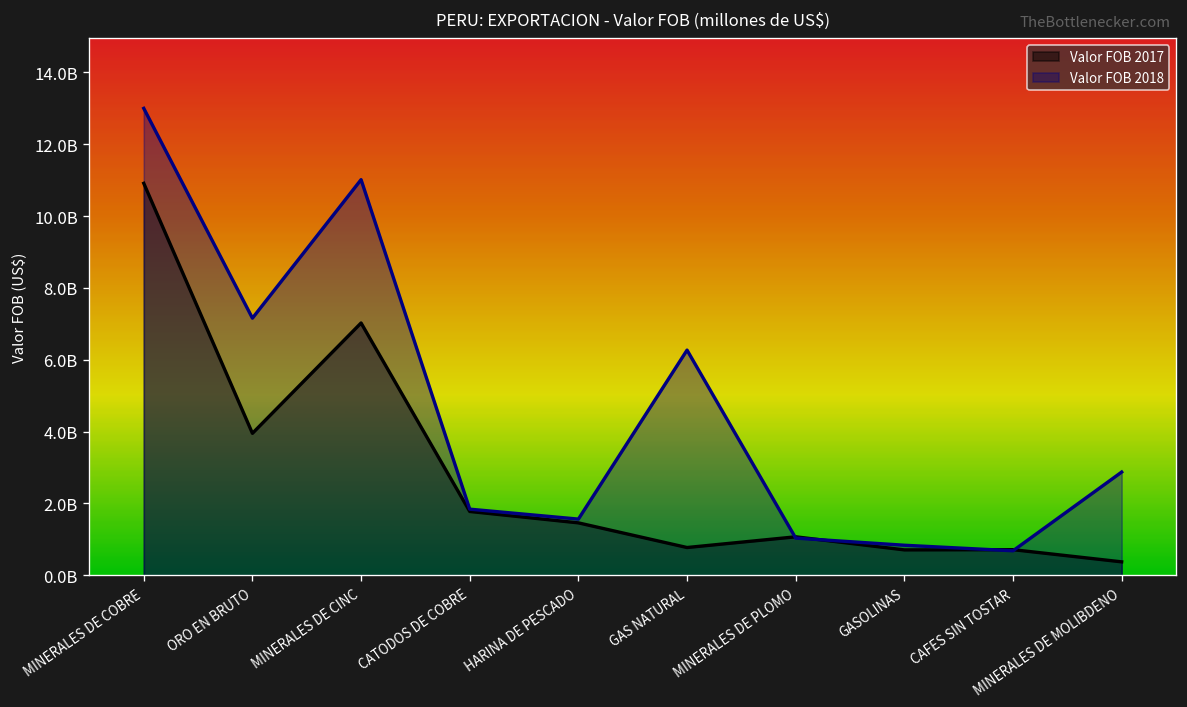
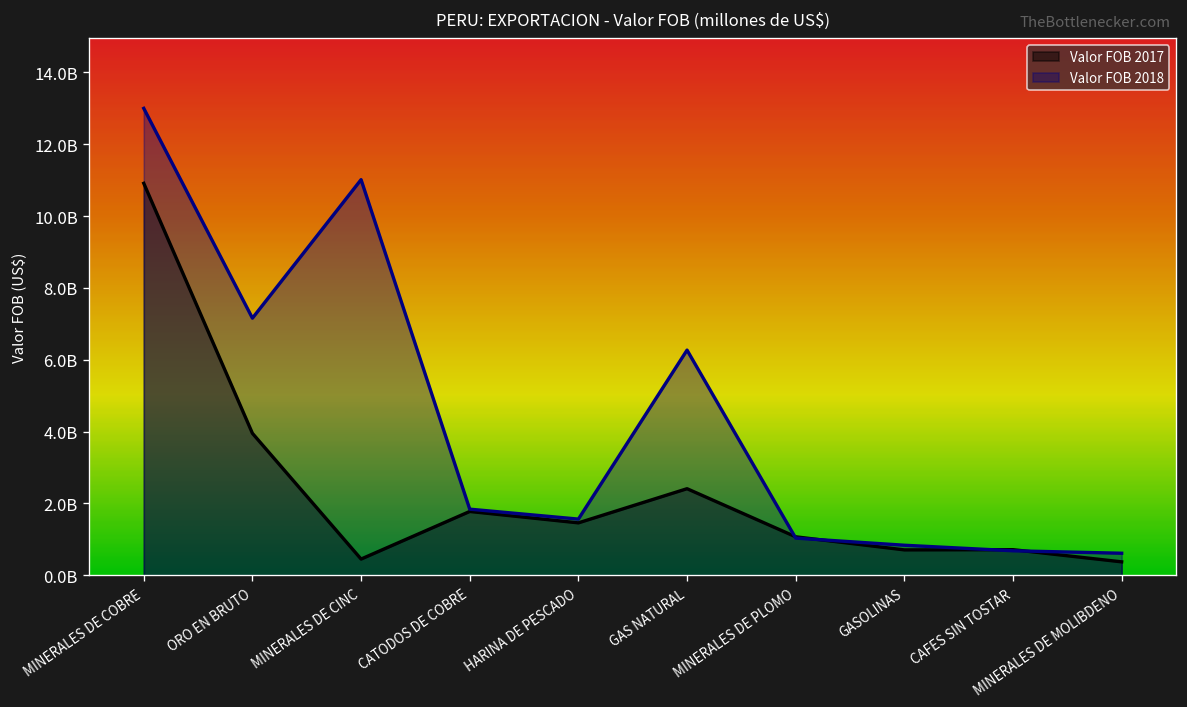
  {
    "Valor FOB 2017": {
      "MINERALES DE COBRE": 10900000000,
      "ORO EN BRUTO": 4000000000,
-     "MINERALES DE CINC": 7000000000,
+     "MINERALES DE CINC": 500000000,
      "HARINA DE PESCADO": 1500000000,
-     "GAS NATURAL": 800000000,
+     "GAS NATURAL": 2400000000,
      "GASOLINAS": 700000000,
      "MINERALES DE MOLIBDENO": 400000000
    },
    "Valor FOB 2018": {
      "MINERALES DE COBRE": 13000000000,
      "ORO EN BRUTO": 7200000000,
      "MINERALES DE CINC": 11000000000,
      "HARINA DE PESCADO": 1600000000,
      "GAS NATURAL": 6300000000,
      "GASOLINAS": 800000000,
-     "MINERALES DE MOLIBDENO": 2900000000
+     "MINERALES DE MOLIBDENO": 600000000
    }
  }
